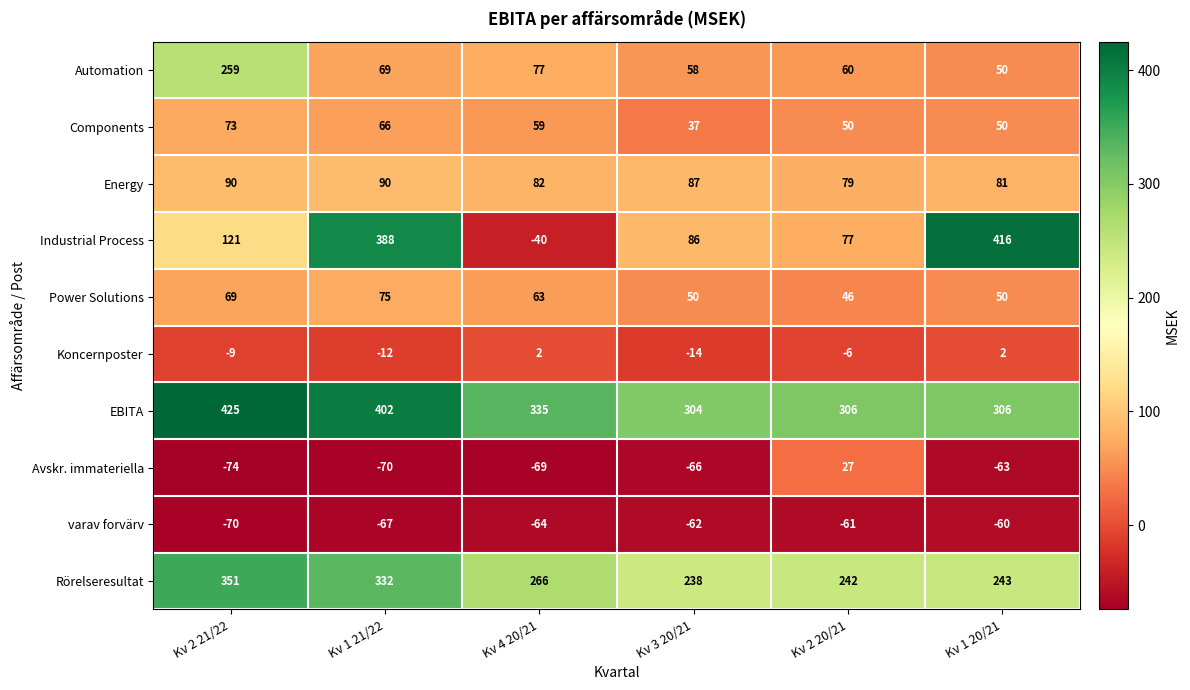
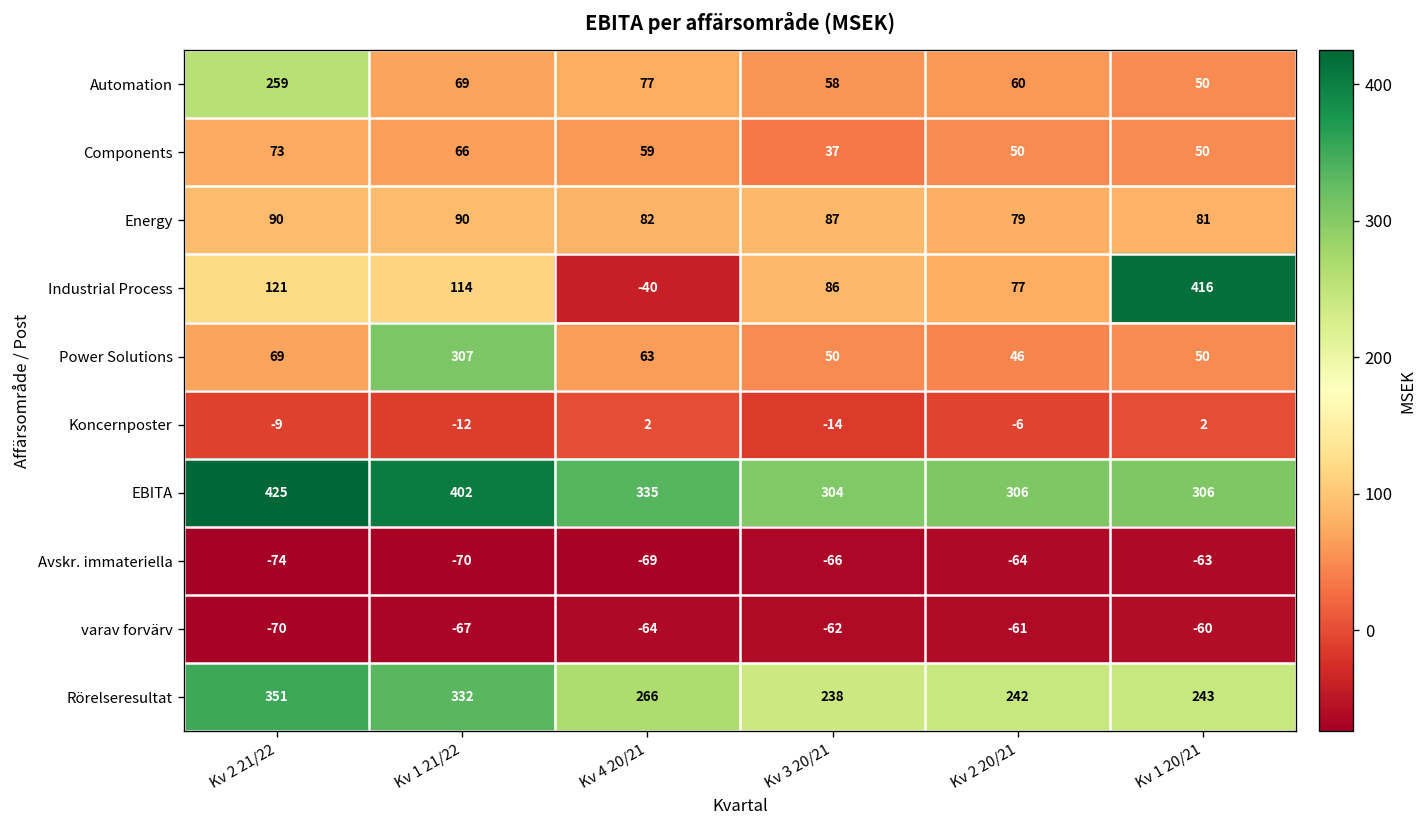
  {
    "Automation": {
      "Kv 2 21/22": 259,
      "Kv 1 21/22": 69,
      "Kv 4 20/21": 77,
      "Kv 3 20/21": 58,
      "Kv 2 20/21": 60,
      "Kv 1 20/21": 50
    },
    "Components": {
      "Kv 2 21/22": 73,
      "Kv 1 21/22": 66,
      "Kv 4 20/21": 59,
      "Kv 3 20/21": 37,
      "Kv 2 20/21": 50,
      "Kv 1 20/21": 50
    },
    "Energy": {
      "Kv 2 21/22": 90,
      "Kv 1 21/22": 90,
      "Kv 4 20/21": 82,
      "Kv 3 20/21": 87,
      "Kv 2 20/21": 79,
      "Kv 1 20/21": 81
    },
    "Industrial Process": {
      "Kv 2 21/22": 121,
-     "Kv 1 21/22": 388,
+     "Kv 1 21/22": 114,
      "Kv 4 20/21": -40,
      "Kv 3 20/21": 86,
      "Kv 2 20/21": 77,
      "Kv 1 20/21": 416
    },
    "Power Solutions": {
      "Kv 2 21/22": 69,
-     "Kv 1 21/22": 75,
+     "Kv 1 21/22": 307,
      "Kv 4 20/21": 63,
      "Kv 3 20/21": 50,
      "Kv 2 20/21": 46,
      "Kv 1 20/21": 50
    },
    "Koncernposter": {
      "Kv 2 21/22": -9,
      "Kv 1 21/22": -12,
      "Kv 4 20/21": 2,
      "Kv 3 20/21": -14,
      "Kv 2 20/21": -6,
      "Kv 1 20/21": 2
    },
    "EBITA": {
      "Kv 2 21/22": 425,
      "Kv 1 21/22": 402,
      "Kv 4 20/21": 335,
      "Kv 3 20/21": 304,
      "Kv 2 20/21": 306,
      "Kv 1 20/21": 306
    },
    "Avskr. immateriella": {
      "Kv 2 21/22": -74,
      "Kv 1 21/22": -70,
      "Kv 4 20/21": -69,
      "Kv 3 20/21": -66,
-     "Kv 2 20/21": 27,
+     "Kv 2 20/21": -64,
      "Kv 1 20/21": -63
    },
    "varav forvärv": {
      "Kv 2 21/22": -70,
      "Kv 1 21/22": -67,
      "Kv 4 20/21": -64,
      "Kv 3 20/21": -62,
      "Kv 2 20/21": -61,
      "Kv 1 20/21": -60
    },
    "Rörelseresultat": {
      "Kv 2 21/22": 351,
      "Kv 1 21/22": 332,
      "Kv 4 20/21": 266,
      "Kv 3 20/21": 238,
      "Kv 2 20/21": 242,
      "Kv 1 20/21": 243
    }
  }
